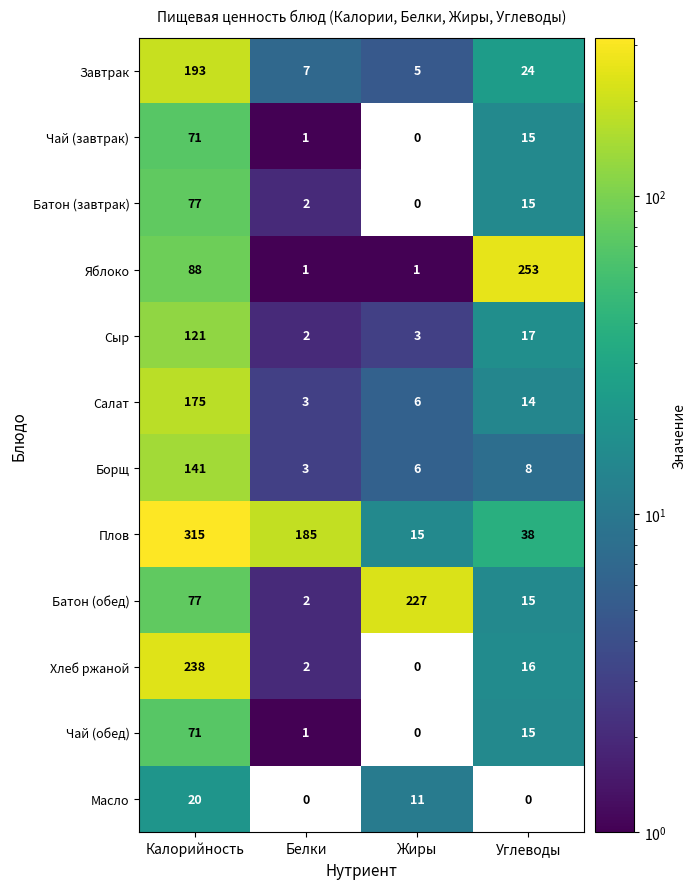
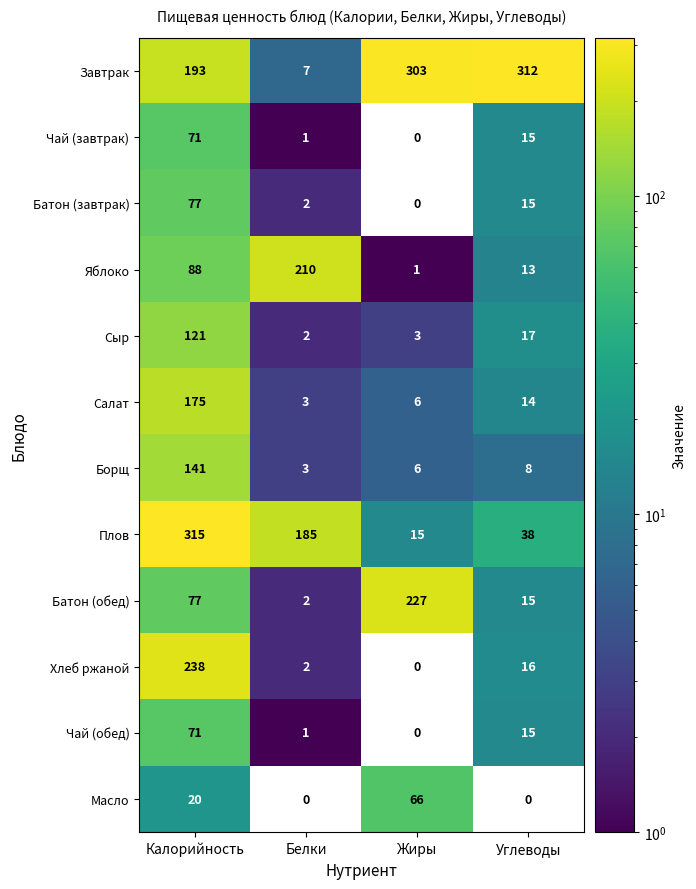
  {
    "Завтрак": {
      "Калорийность": 193,
      "Белки": 7,
-     "Жиры": 5,
-     "Углеводы": 24
+     "Жиры": 303,
+     "Углеводы": 312
    },
    "Чай (завтрак)": {
      "Калорийность": 71,
      "Белки": 1,
      "Жиры": 0,
      "Углеводы": 15
    },
    "Батон (завтрак)": {
      "Калорийность": 77,
      "Белки": 2,
      "Жиры": 0,
      "Углеводы": 15
    },
    "Яблоко": {
      "Калорийность": 88,
-     "Белки": 1,
+     "Белки": 210,
      "Жиры": 1,
-     "Углеводы": 253
+     "Углеводы": 13
    },
    "Сыр": {
      "Калорийность": 121,
      "Белки": 2,
      "Жиры": 3,
      "Углеводы": 17
    },
    "Салат": {
      "Калорийность": 175,
      "Белки": 3,
      "Жиры": 6,
      "Углеводы": 14
    },
    "Борщ": {
      "Калорийность": 141,
      "Белки": 3,
      "Жиры": 6,
      "Углеводы": 8
    },
    "Плов": {
      "Калорийность": 315,
      "Белки": 185,
      "Жиры": 15,
      "Углеводы": 38
    },
    "Батон (обед)": {
      "Калорийность": 77,
      "Белки": 2,
      "Жиры": 227,
      "Углеводы": 15
    },
    "Хлеб ржаной": {
      "Калорийность": 238,
      "Белки": 2,
      "Жиры": 0,
      "Углеводы": 16
    },
    "Чай (обед)": {
      "Калорийность": 71,
      "Белки": 1,
      "Жиры": 0,
      "Углеводы": 15
    },
    "Масло": {
      "Калорийность": 20,
      "Белки": 0,
-     "Жиры": 11,
+     "Жиры": 66,
      "Углеводы": 0
    }
  }
